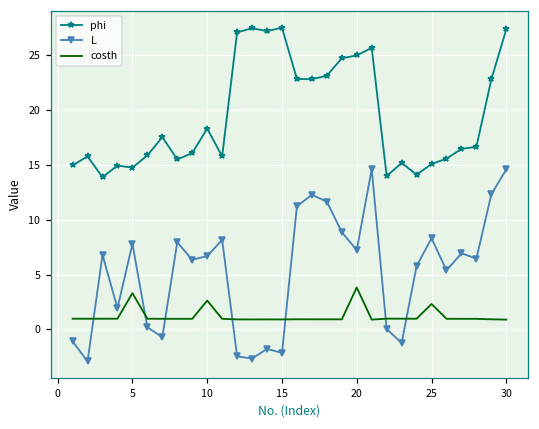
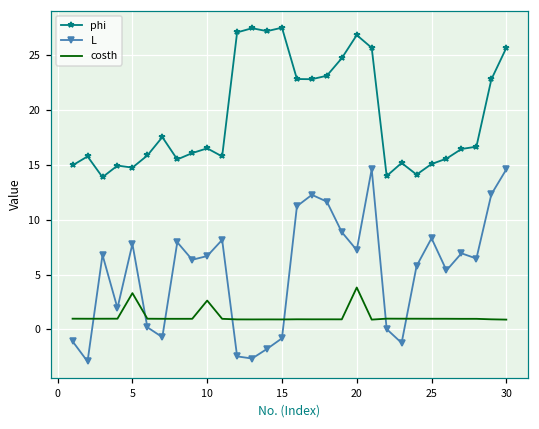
  {
    "phi": {
      "5": 15,
-     "10": 18,
+     "10": 16,
      "15": 27,
-     "20": 25,
+     "20": 27,
      "25": 15,
-     "30": 27
+     "30": 26
    },
    "L": {
      "5": 8,
      "10": 7,
-     "15": -2,
+     "15": -1,
      "20": 7,
      "25": 8,
      "30": 15
    },
    "costh": {
      "5": 3,
      "10": 3,
      "15": 1,
      "20": 4,
-     "25": 2,
+     "25": 1,
      "30": 1
    }
  }
